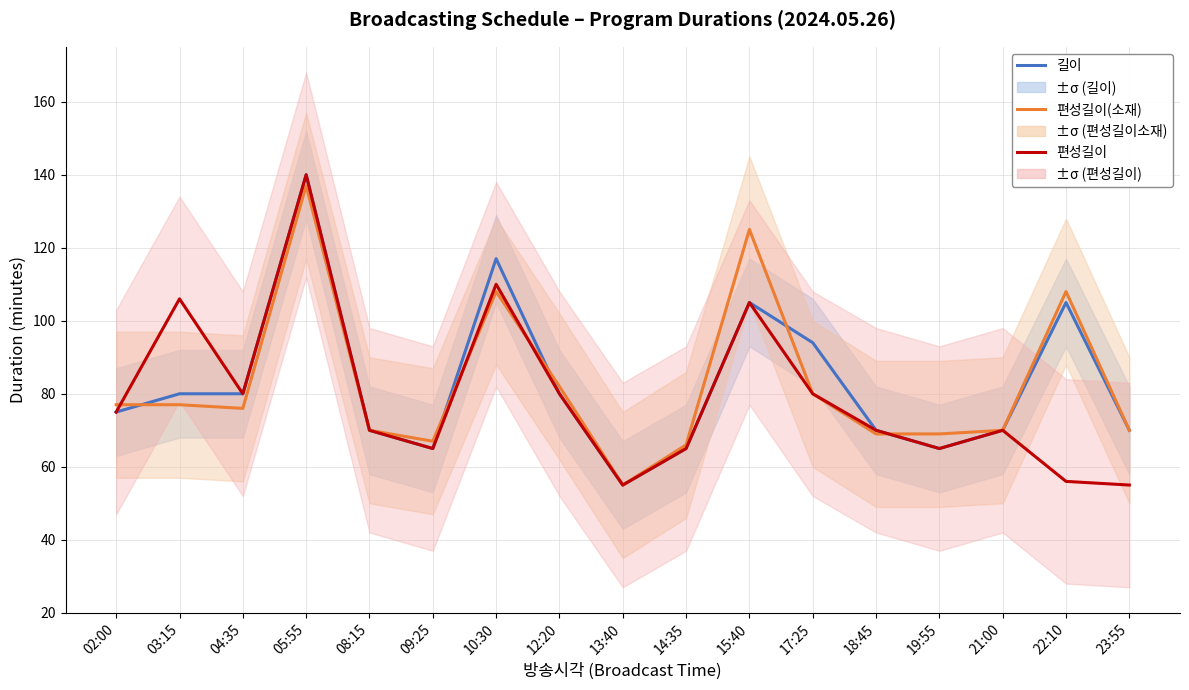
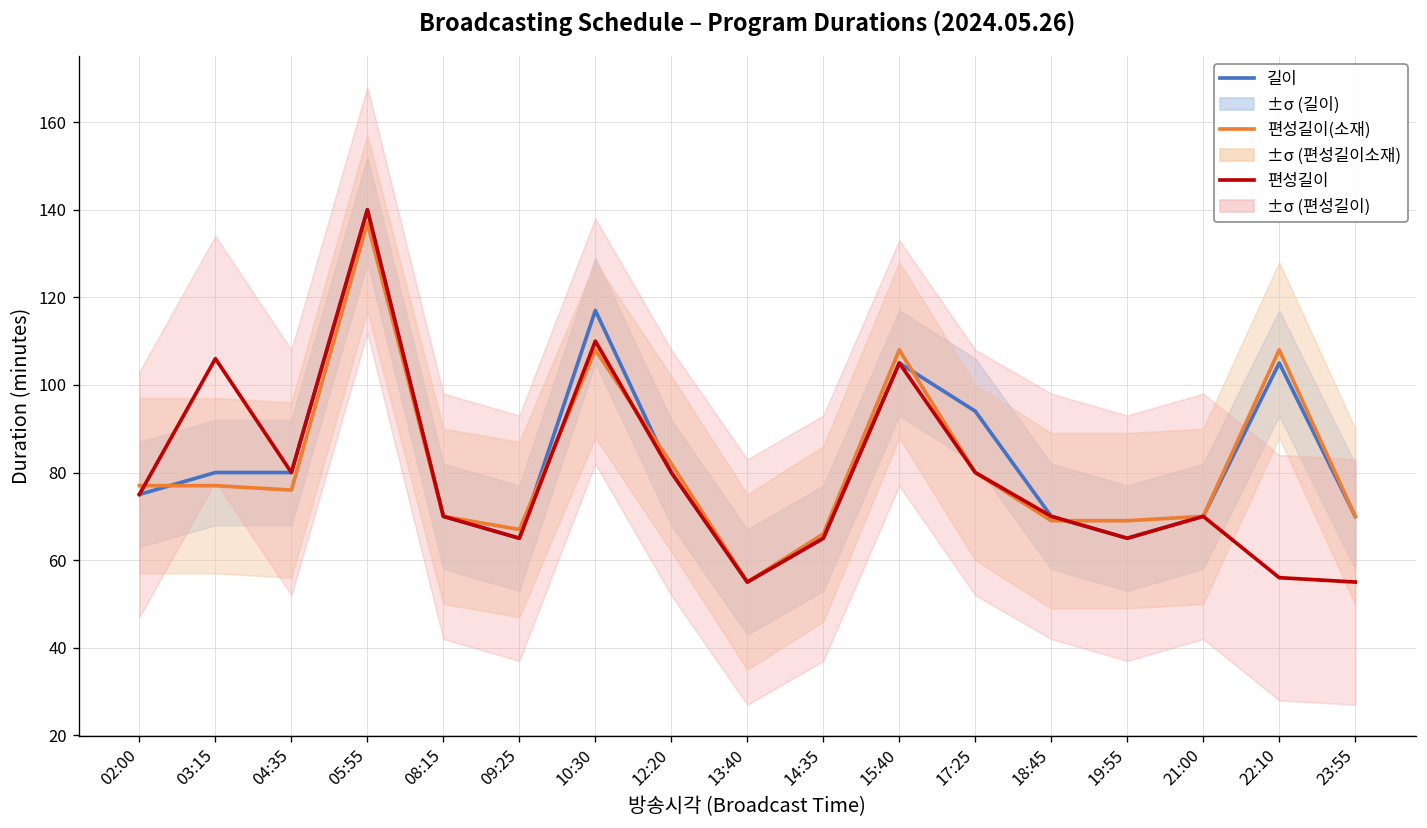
  {
    "길이": {
      "03:15": 80,
      "10:30": 117,
      "17:25": 94,
      "22:10": 105
    },
    "편성길이(소재)": {
      "02:00": 77,
      "03:15": 77,
      "04:35": 76,
      "05:55": 137,
      "09:25": 67,
      "10:30": 108,
      "12:20": 82,
      "14:35": 66,
-     "15:40": 125,
+     "15:40": 108,
      "18:45": 69,
      "19:55": 69,
      "22:10": 108
    },
    "편성길이": {
      "03:15": 106,
      "10:30": 110,
      "22:10": 56,
      "23:55": 55
    }
  }
